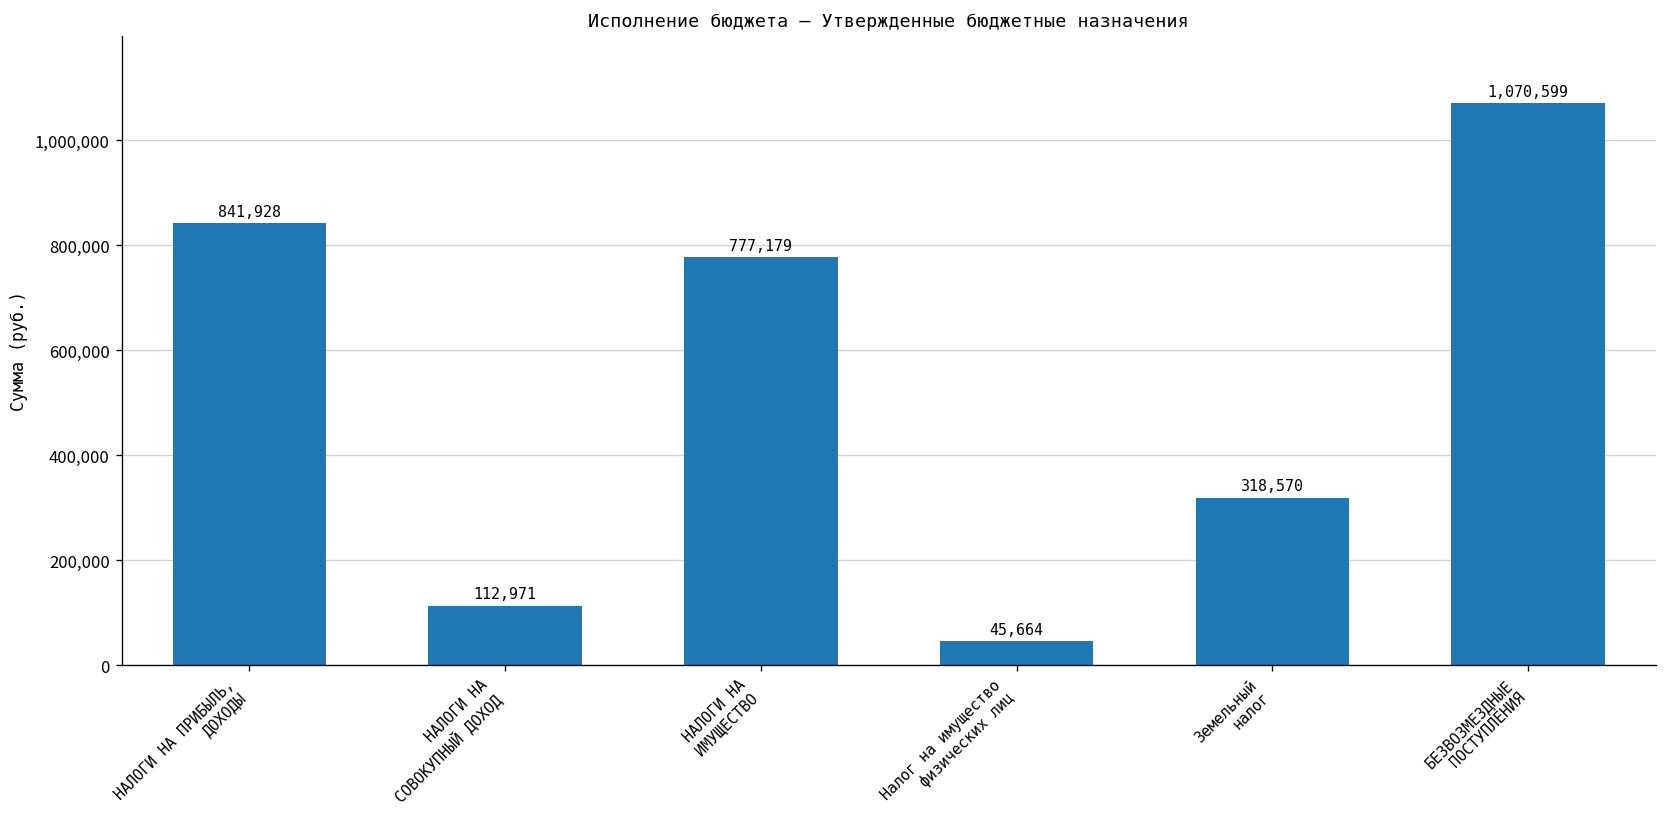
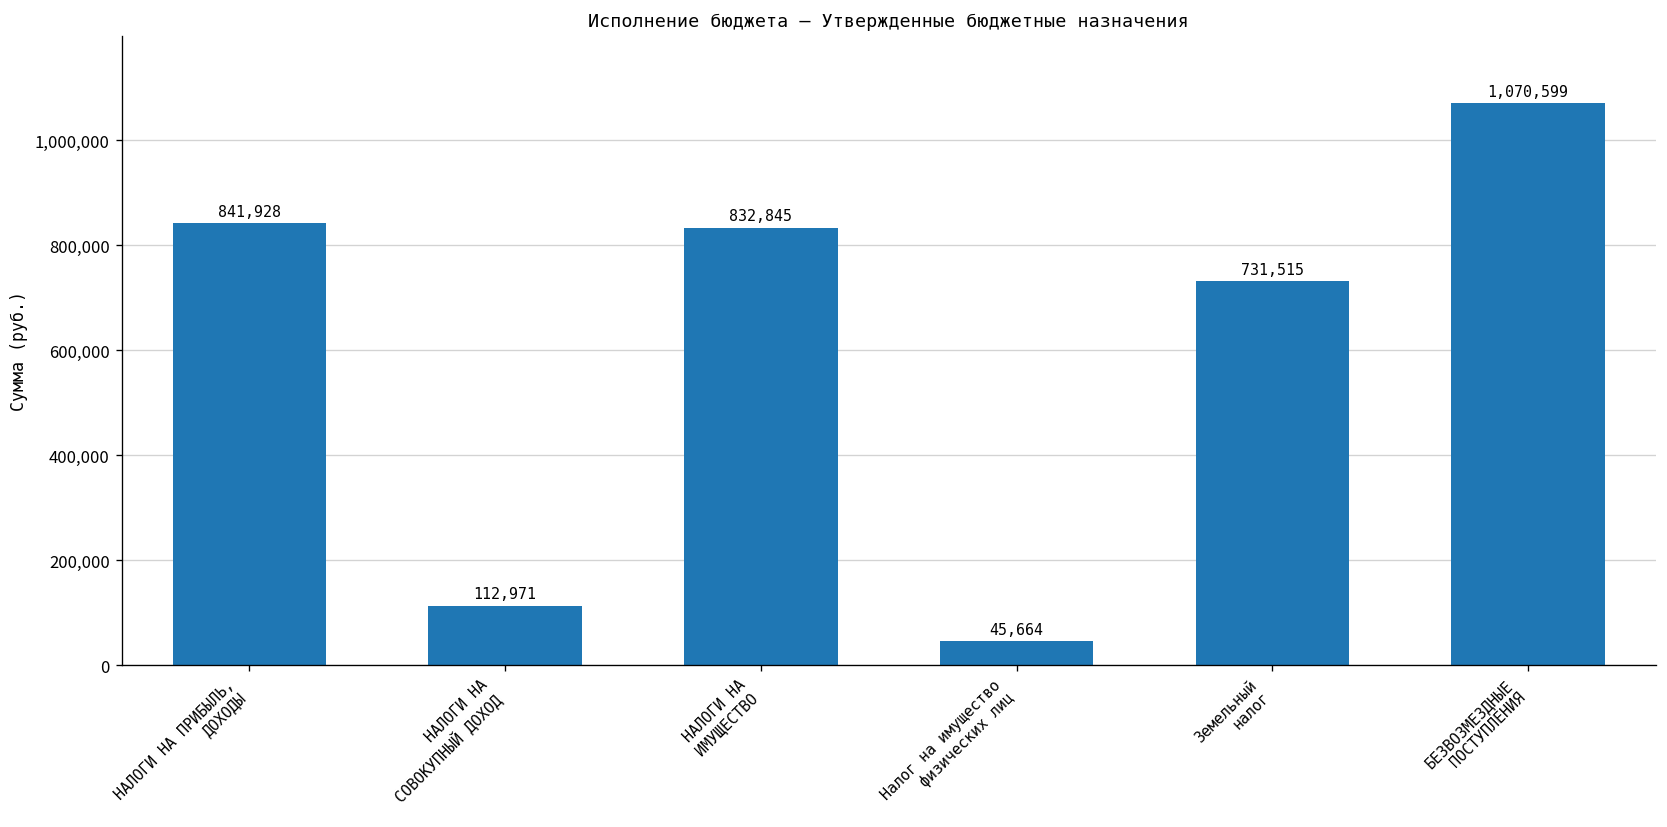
  {
    "НАЛОГИ НА ПРИБЫЛЬ, ДОХОДЫ": "841,928",
    "НАЛОГИ НА СОВОКУПНЫЙ ДОХОД": "112,971",
-   "НАЛОГИ НА ИМУЩЕСТВО": "777,179",
+   "НАЛОГИ НА ИМУЩЕСТВО": "832,845",
    "Налог на имущество физических лиц": "45,664",
-   "Земельный налог": "318,570",
+   "Земельный налог": "731,515",
    "БЕЗВОЗМЕЗДНЫЕ ПОСТУПЛЕНИЯ": "1,070,599"
  }
